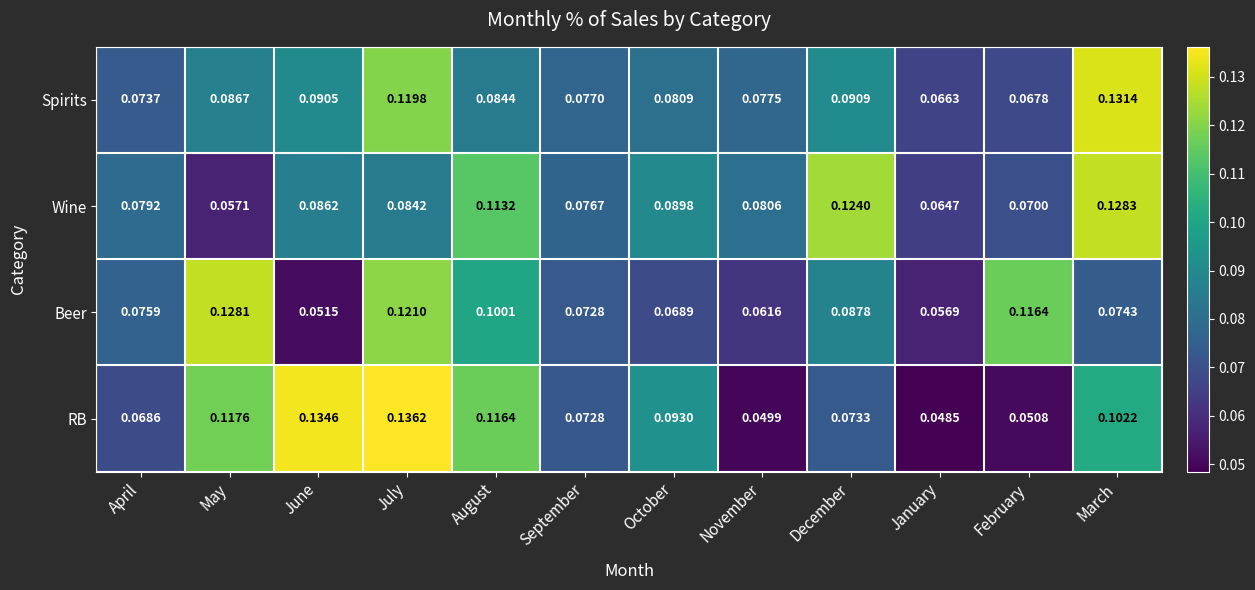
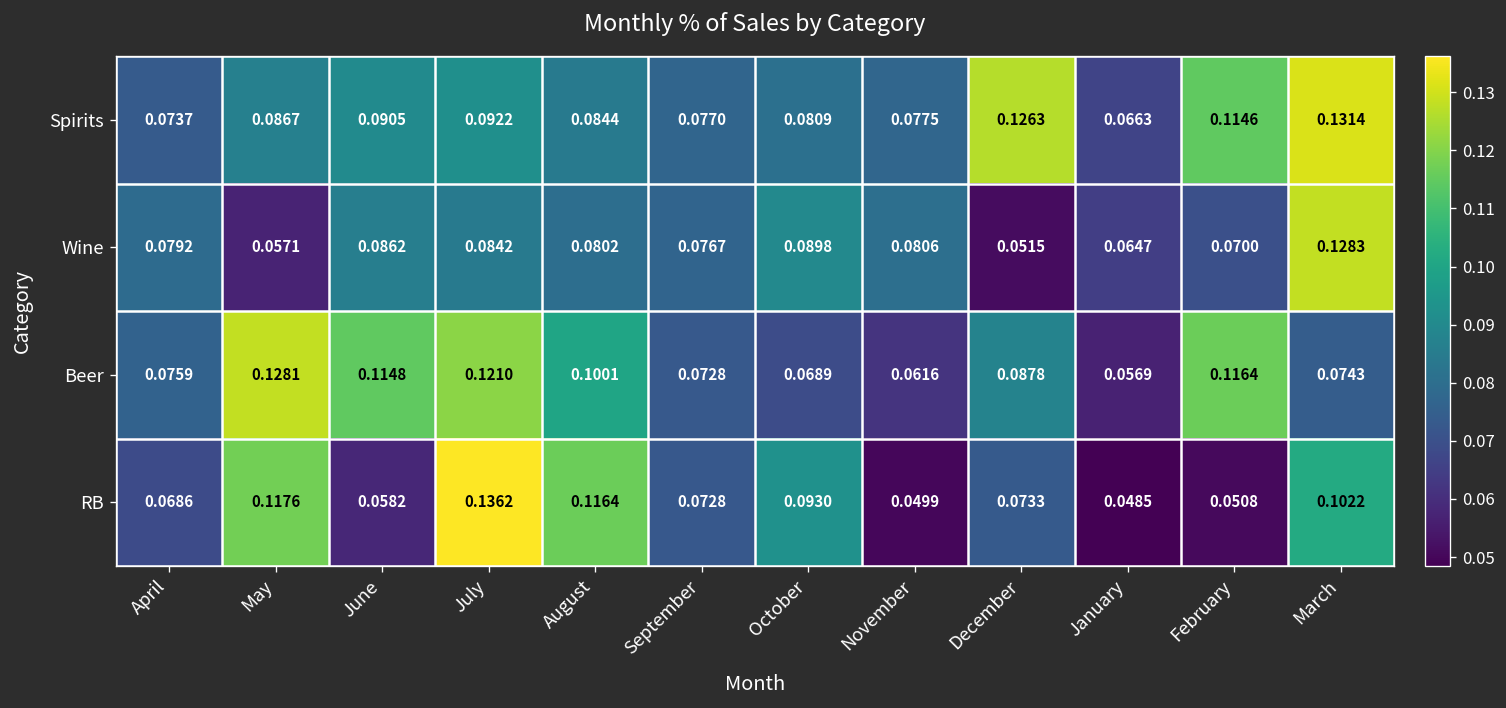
  {
    "Spirits": {
      "April": 0.0737,
      "May": 0.0867,
      "June": 0.0905,
-     "July": 0.1198,
+     "July": 0.0922,
      "August": 0.0844,
      "September": 0.0770,
      "October": 0.0809,
      "November": 0.0775,
-     "December": 0.0909,
+     "December": 0.1263,
      "January": 0.0663,
-     "February": 0.0678,
+     "February": 0.1146,
      "March": 0.1314
    },
    "Wine": {
      "April": 0.0792,
      "May": 0.0571,
      "June": 0.0862,
      "July": 0.0842,
-     "August": 0.1132,
+     "August": 0.0802,
      "September": 0.0767,
      "October": 0.0898,
      "November": 0.0806,
-     "December": 0.1240,
+     "December": 0.0515,
      "January": 0.0647,
      "February": 0.0700,
      "March": 0.1283
    },
    "Beer": {
      "April": 0.0759,
      "May": 0.1281,
-     "June": 0.0515,
+     "June": 0.1148,
      "July": 0.1210,
      "August": 0.1001,
      "September": 0.0728,
      "October": 0.0689,
      "November": 0.0616,
      "December": 0.0878,
      "January": 0.0569,
      "February": 0.1164,
      "March": 0.0743
    },
    "RB": {
      "April": 0.0686,
      "May": 0.1176,
-     "June": 0.1346,
+     "June": 0.0582,
      "July": 0.1362,
      "August": 0.1164,
      "September": 0.0728,
      "October": 0.0930,
      "November": 0.0499,
      "December": 0.0733,
      "January": 0.0485,
      "February": 0.0508,
      "March": 0.1022
    }
  }
